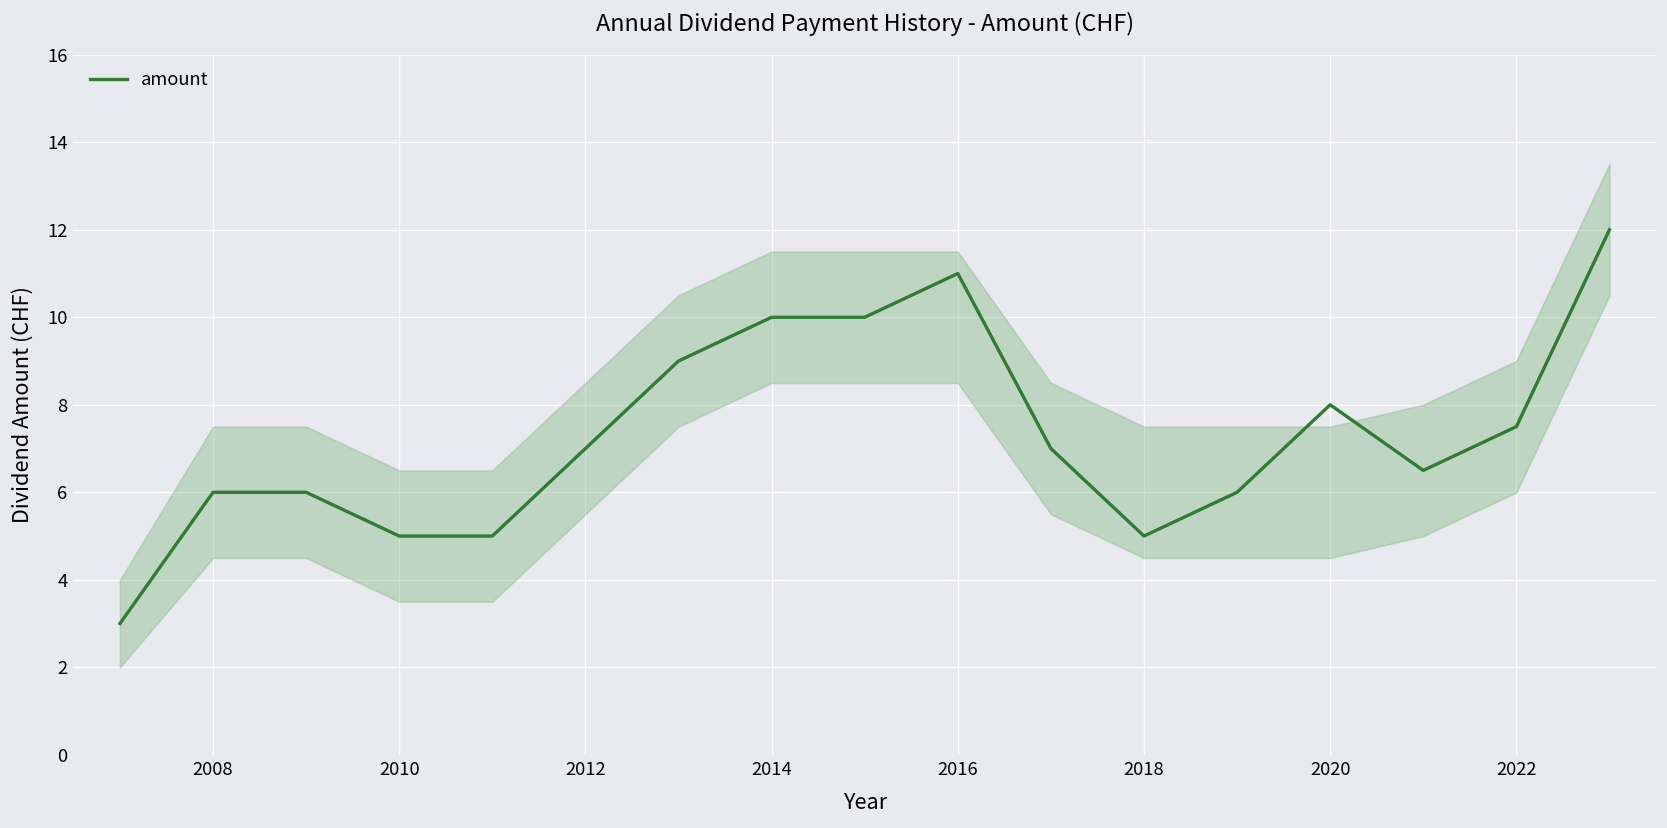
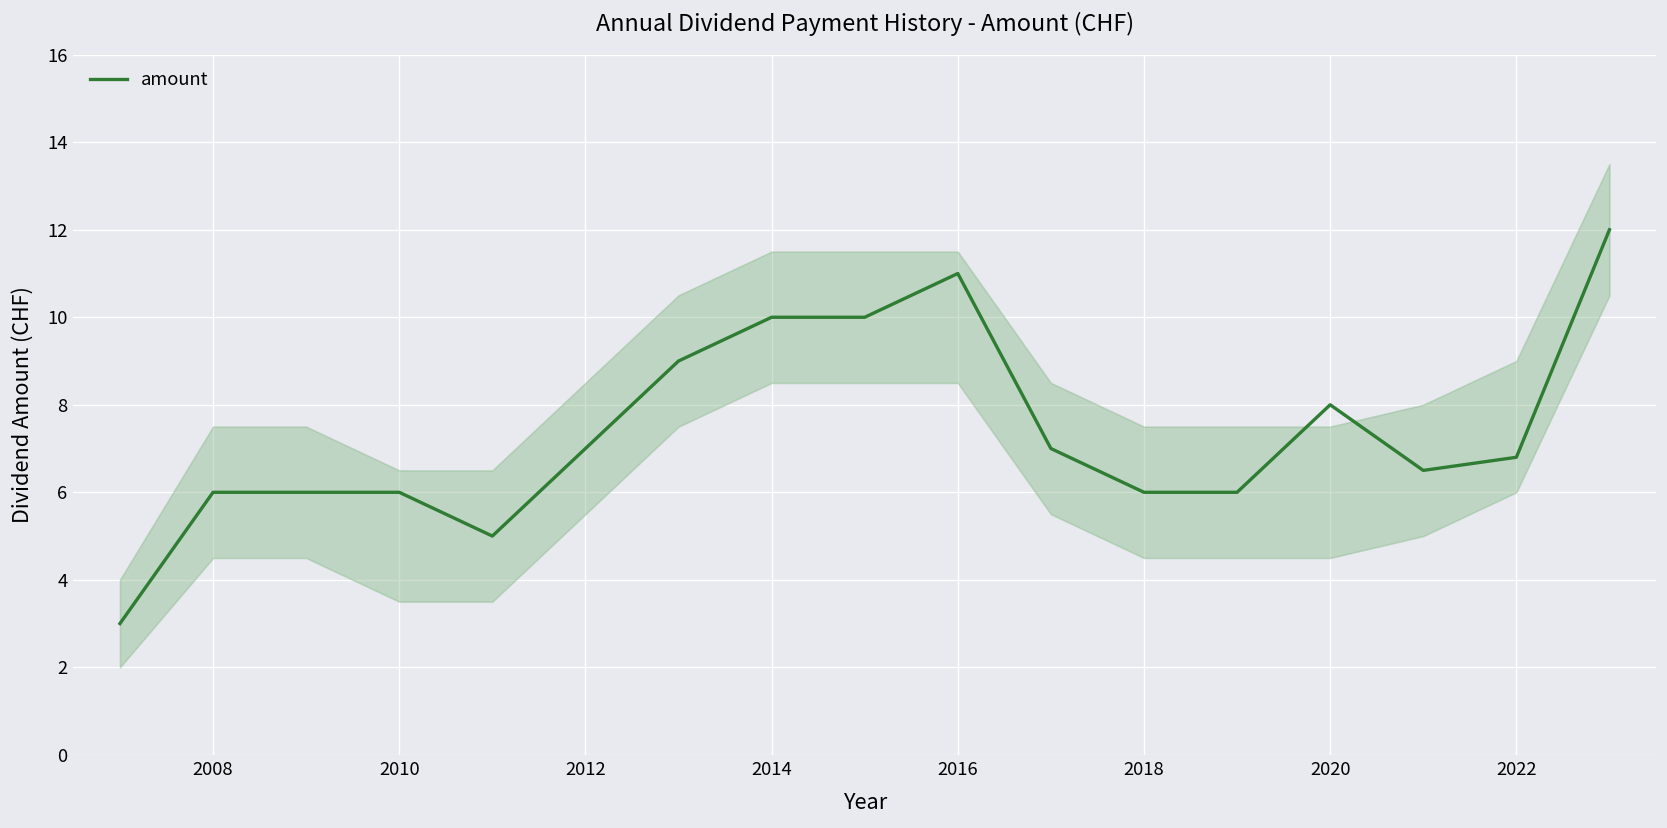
  {
    "amount": {
      "2008": 6.0,
-     "2010": 5,
+     "2010": 6,
      "2012": 7.0,
      "2014": 10.0,
      "2016": 11.0,
-     "2018": 5,
+     "2018": 6,
      "2020": 8.0,
-     "2022": 7.5
+     "2022": 6.8
    }
  }
